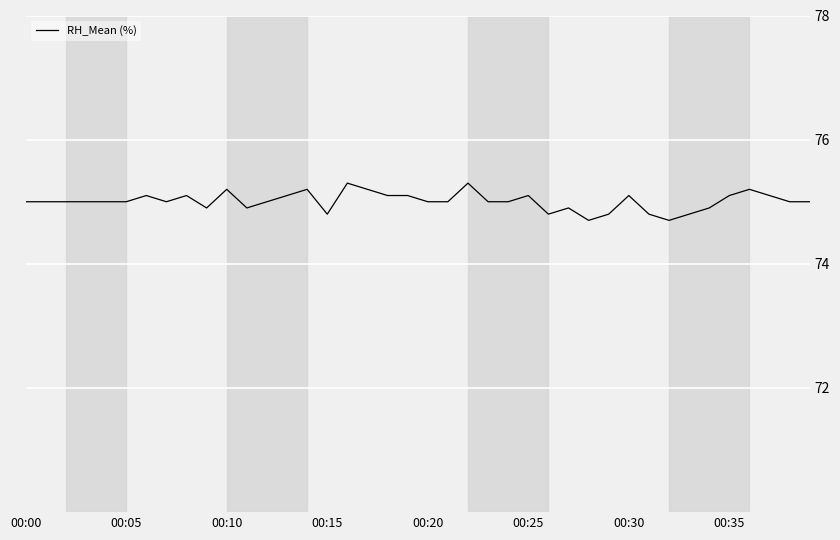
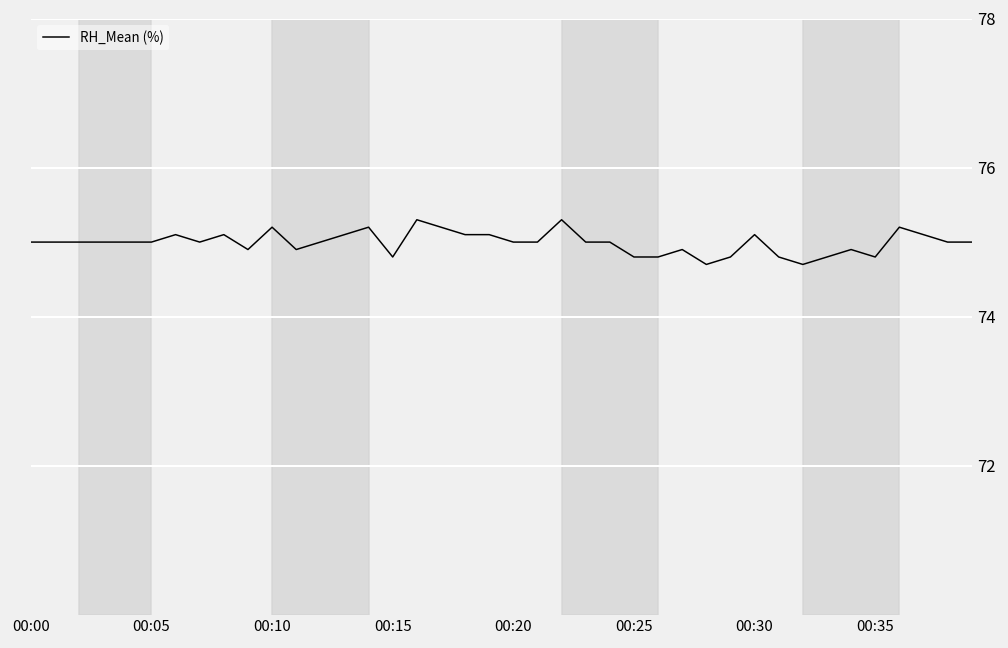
  {
    "00:00": 75.0,
    "00:05": 75.0,
    "00:10": 75.2,
    "00:15": 74.8,
    "00:20": 75.0,
-   "00:25": 75.1,
+   "00:25": 74.8,
    "00:30": 75.1,
-   "00:35": 75.1
+   "00:35": 74.8
  }
